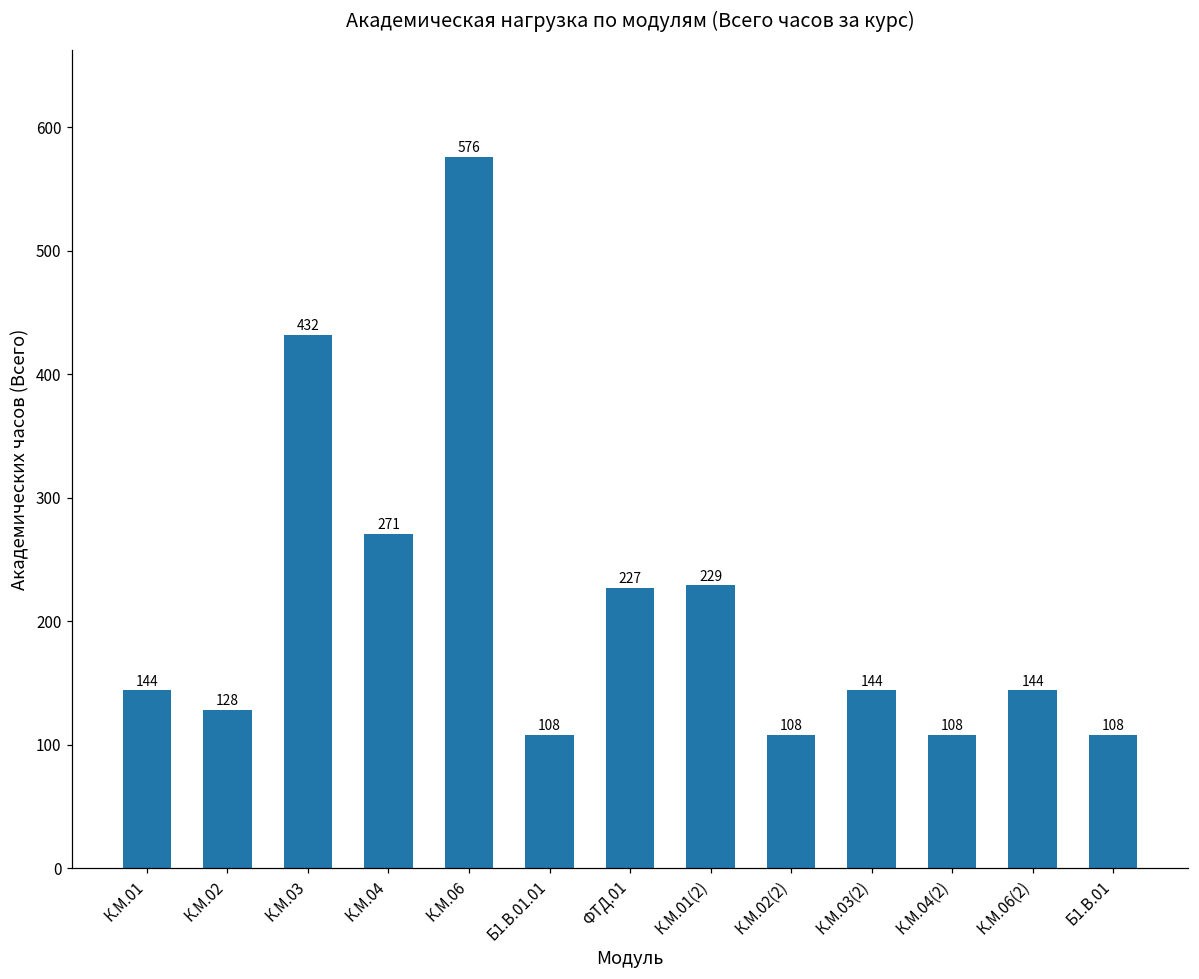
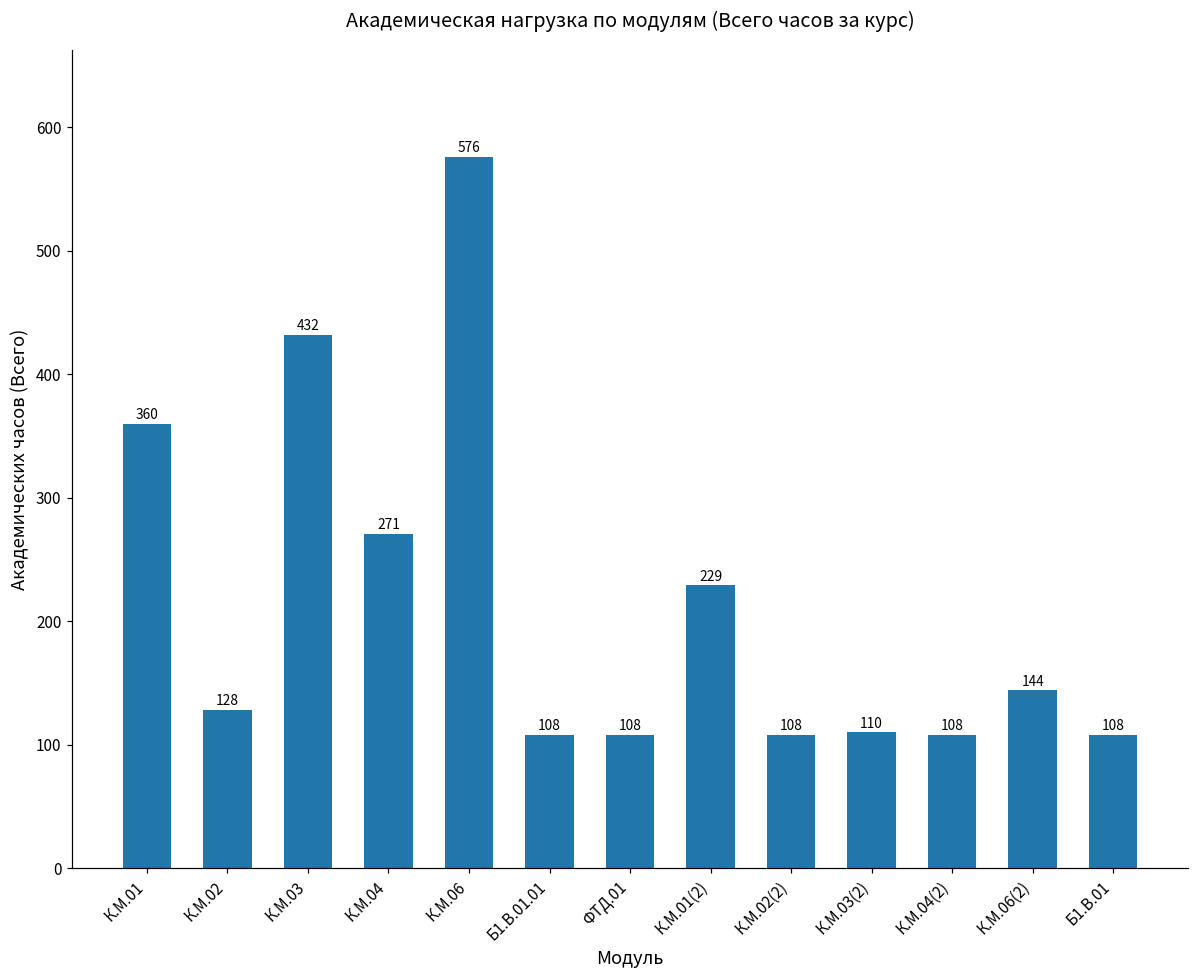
  {
-   "К.М.01": 144,
+   "К.М.01": 360,
    "К.М.02": 128,
    "К.М.03": 432,
    "К.М.04": 271,
    "К.М.06": 576,
    "Б1.В.01.01": 108,
-   "ФТД.01": 227,
+   "ФТД.01": 108,
    "К.М.01(2)": 229,
    "К.М.02(2)": 108,
-   "К.М.03(2)": 144,
+   "К.М.03(2)": 110,
    "К.М.04(2)": 108,
    "К.М.06(2)": 144,
    "Б1.В.01": 108
  }
